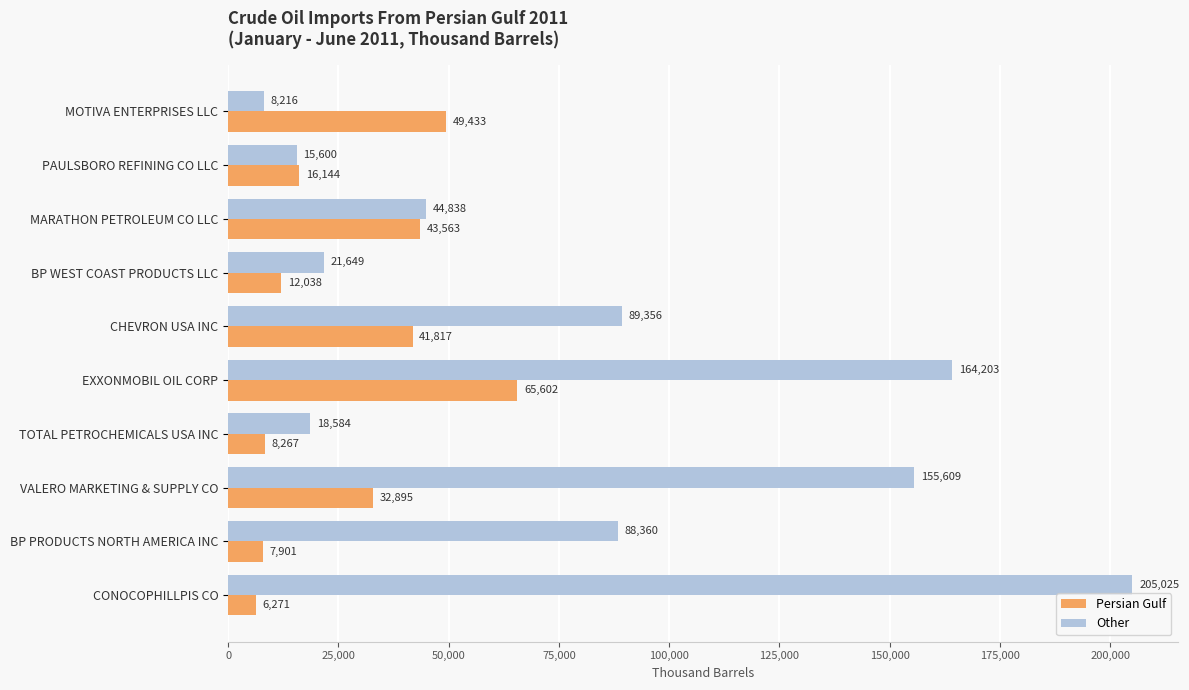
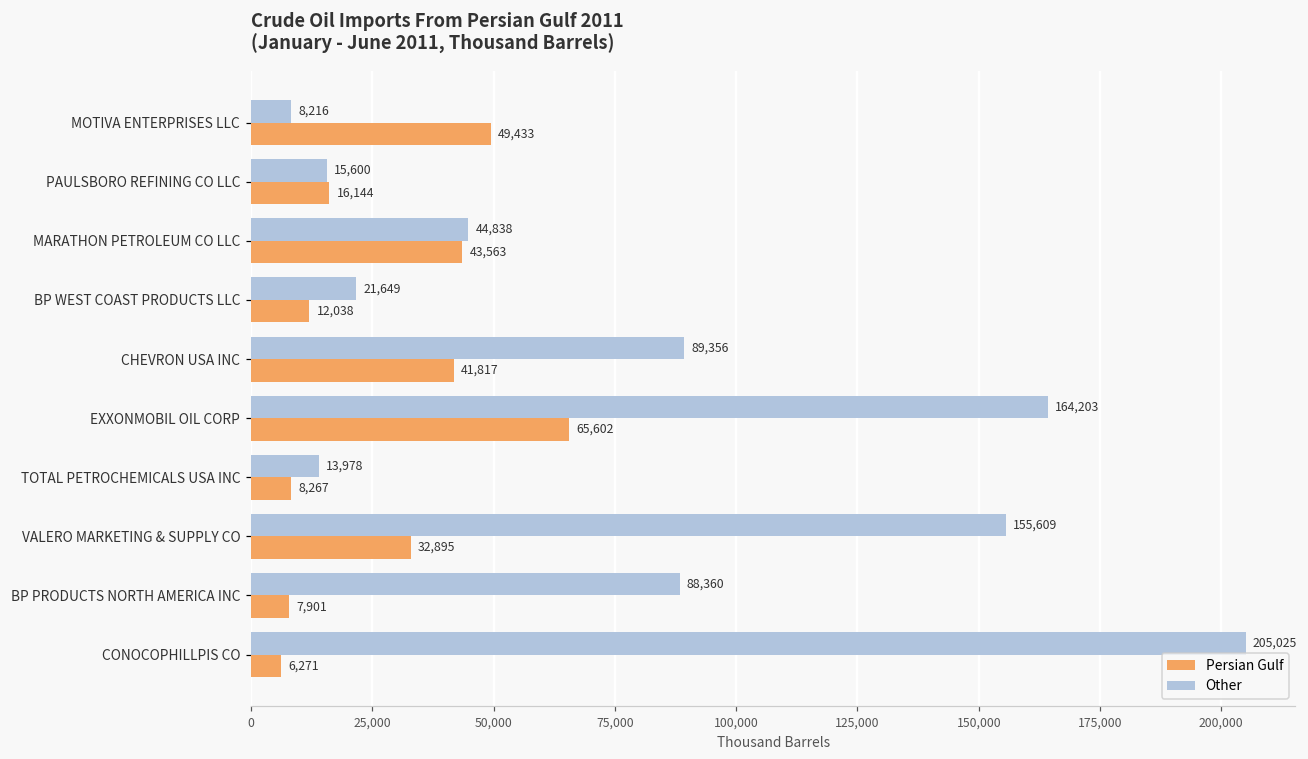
  {
    "Persian Gulf": {
      "MOTIVA ENTERPRISES LLC": "49,433",
      "PAULSBORO REFINING CO LLC": "16,144",
      "MARATHON PETROLEUM CO LLC": "43,563",
      "BP WEST COAST PRODUCTS LLC": "12,038",
      "CHEVRON USA INC": "41,817",
      "EXXONMOBIL OIL CORP": "65,602",
      "TOTAL PETROCHEMICALS USA INC": "8,267",
      "VALERO MARKETING & SUPPLY CO": "32,895",
      "BP PRODUCTS NORTH AMERICA INC": "7,901",
      "CONOCOPHILLPIS CO": "6,271"
    },
    "Other": {
      "MOTIVA ENTERPRISES LLC": "8,216",
      "PAULSBORO REFINING CO LLC": "15,600",
      "MARATHON PETROLEUM CO LLC": "44,838",
      "BP WEST COAST PRODUCTS LLC": "21,649",
      "CHEVRON USA INC": "89,356",
      "EXXONMOBIL OIL CORP": "164,203",
-     "TOTAL PETROCHEMICALS USA INC": "18,584",
+     "TOTAL PETROCHEMICALS USA INC": "13,978",
      "VALERO MARKETING & SUPPLY CO": "155,609",
      "BP PRODUCTS NORTH AMERICA INC": "88,360",
      "CONOCOPHILLPIS CO": "205,025"
    }
  }
